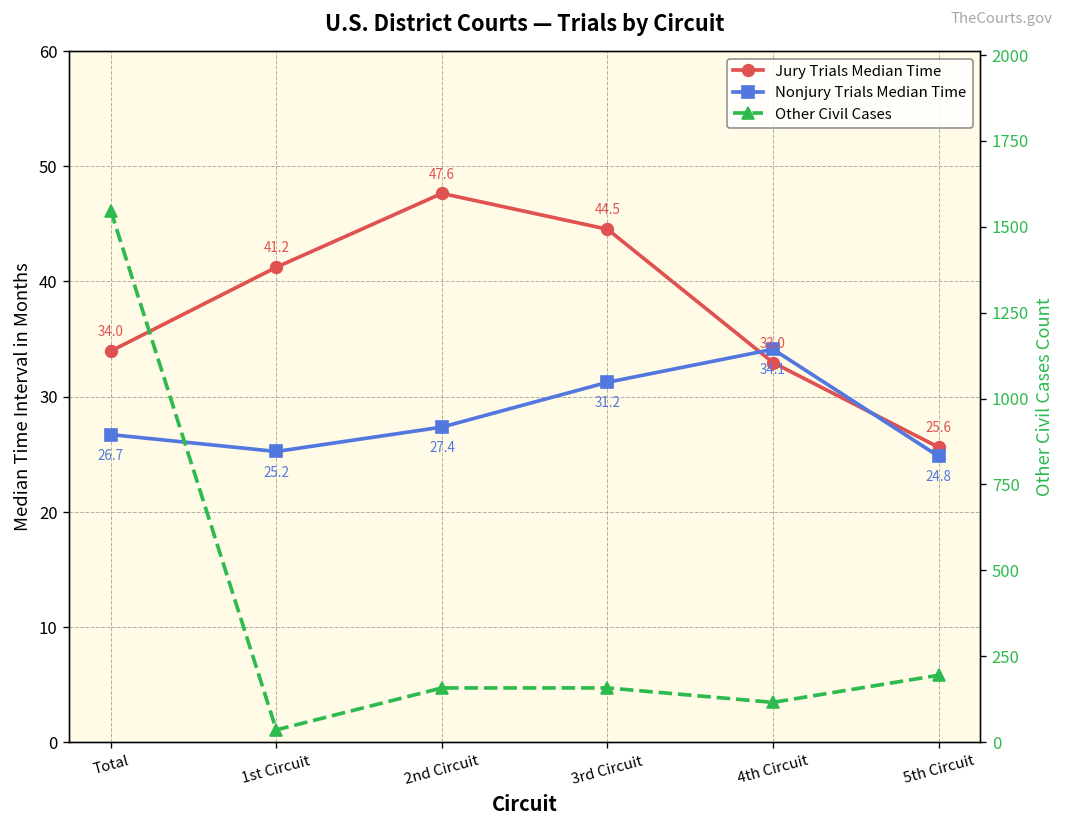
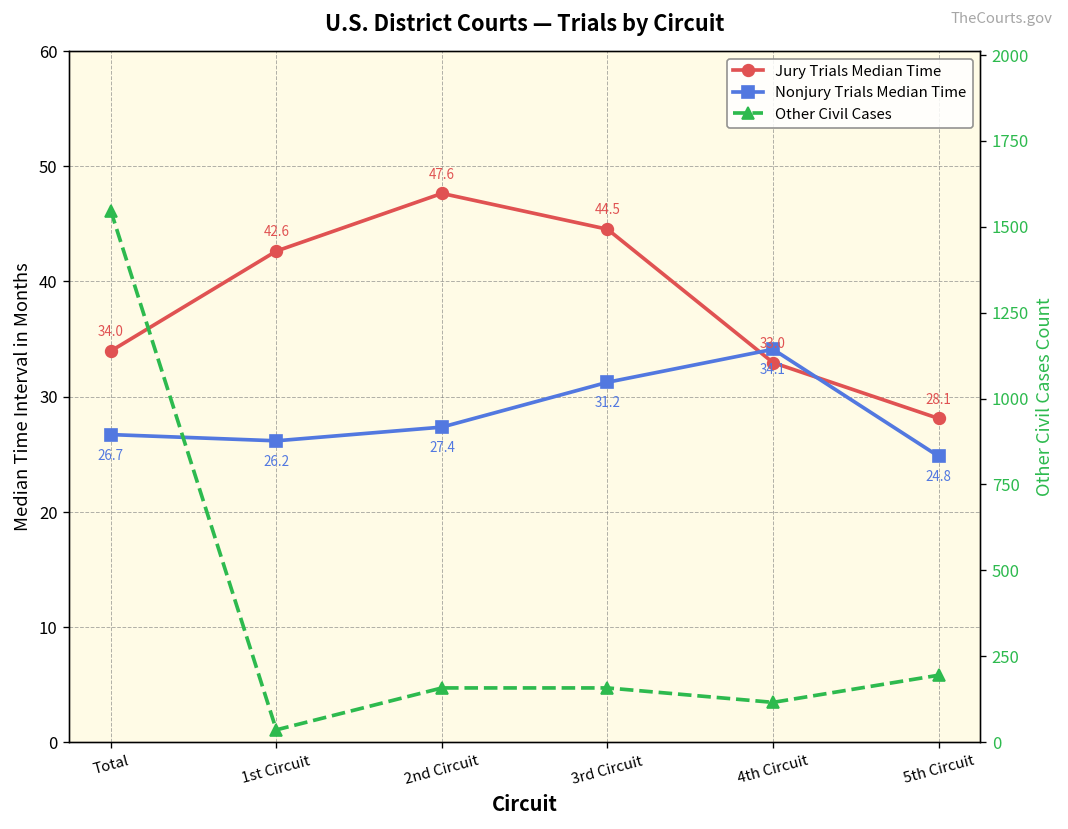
  {
    "Jury Trials Median Time": {
      "Total": 34.0,
-     "1st Circuit": 41.2,
+     "1st Circuit": 42.6,
      "2nd Circuit": 47.6,
      "3rd Circuit": 44.5,
-     "5th Circuit": 25.6
+     "5th Circuit": 28.1
    },
    "Nonjury Trials Median Time": {
      "Total": 26.7,
-     "1st Circuit": 25.2,
+     "1st Circuit": 26.2,
      "2nd Circuit": 27.4,
      "3rd Circuit": 31.2,
      "5th Circuit": 24.8
    }
  }
